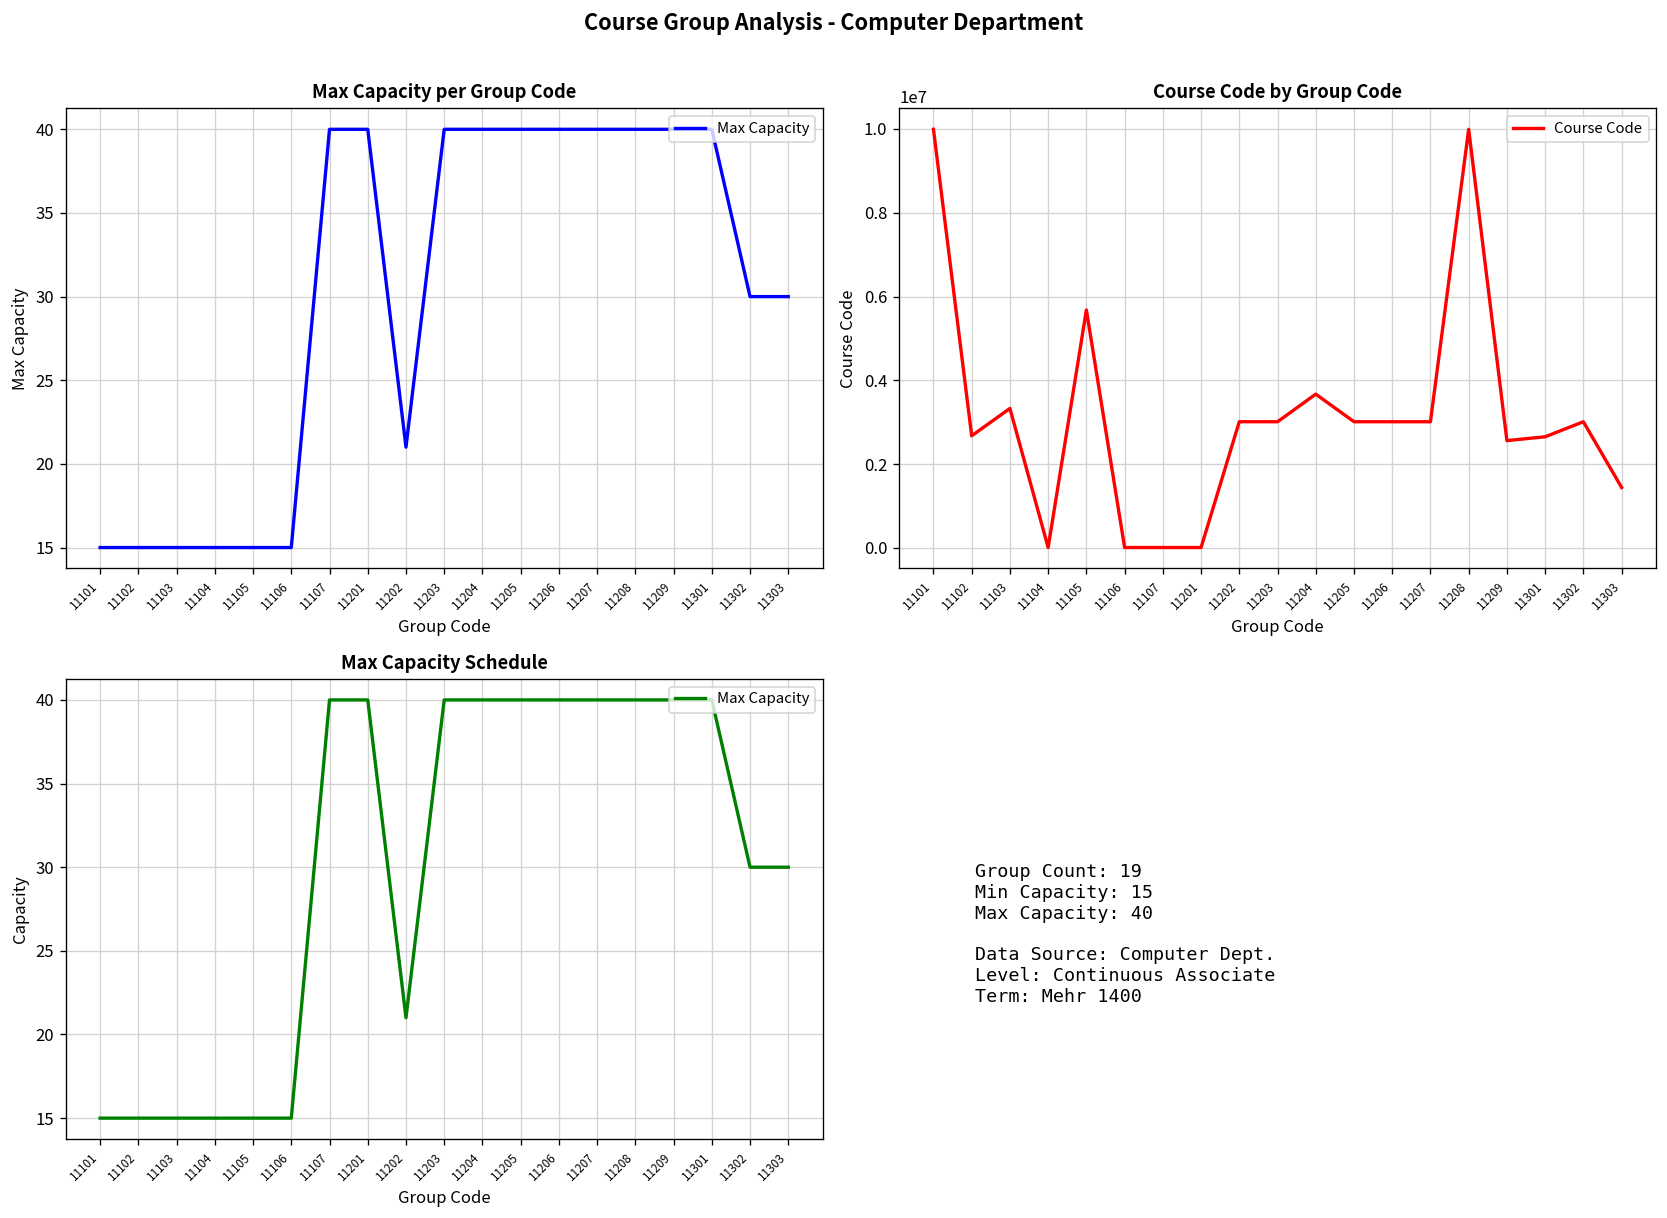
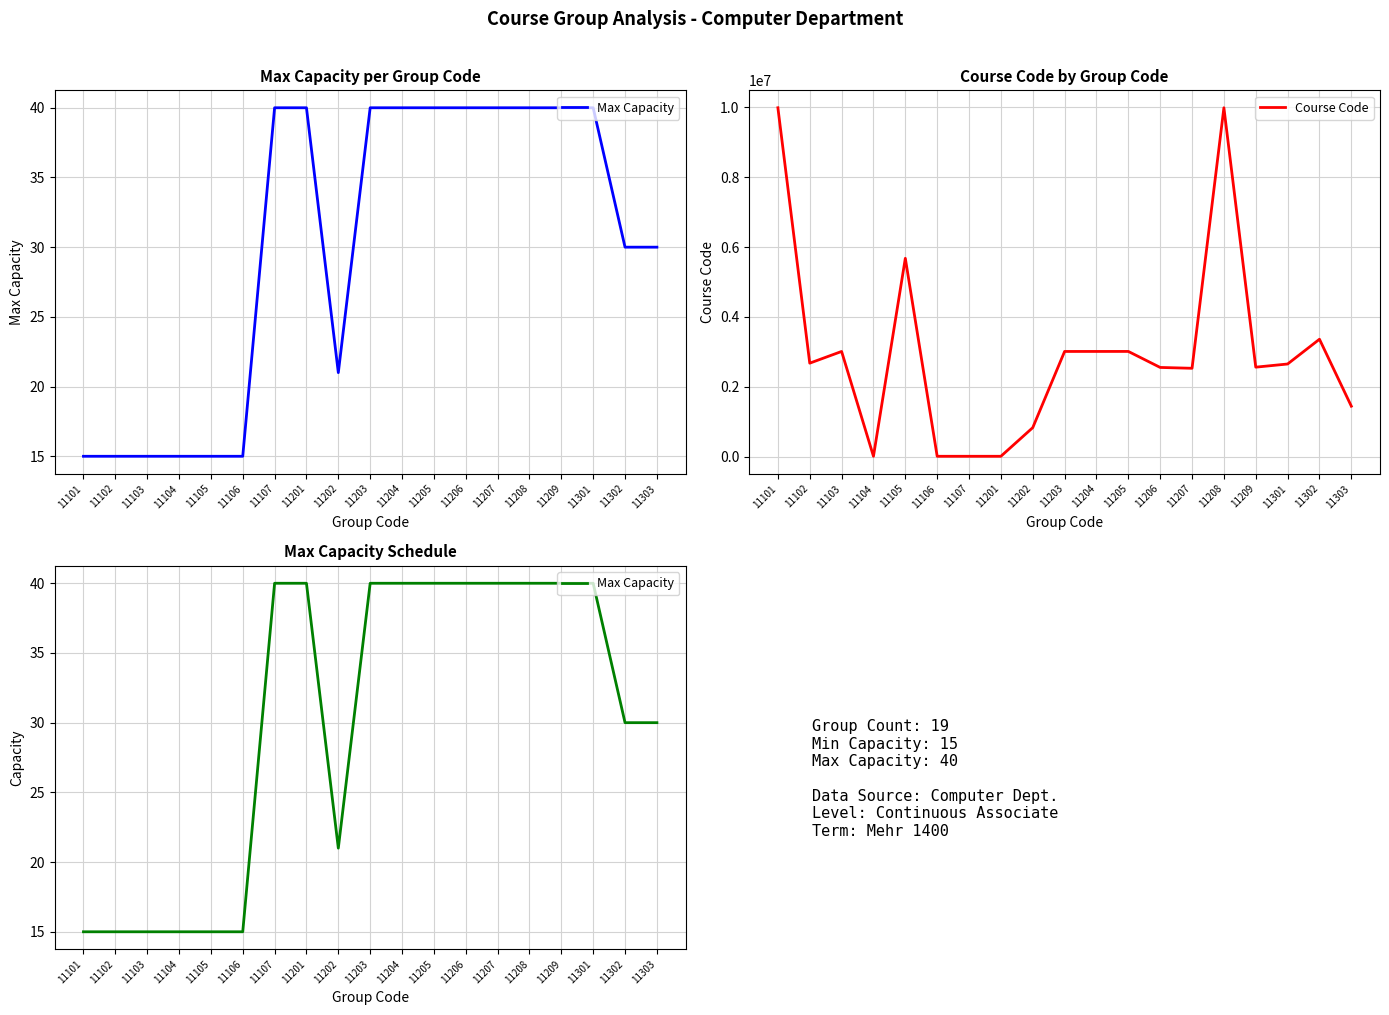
  {
    "Max Capacity per Group Code": {
      "11101": 15.0,
      "11102": 15.0,
      "11103": 15.0,
      "11104": 15.0,
      "11105": 15.0,
      "11106": 15.0,
      "11107": 40.0,
      "11201": 40.0,
      "11202": 21.0,
      "11203": 40.0,
      "11204": 40.0,
      "11205": 40.0,
      "11206": 40.0,
      "11207": 40.0,
      "11208": 40.0,
      "11302": 30.0,
      "11303": 30.0
    },
    "Course Code by Group Code": {
      "11101": 10000000,
      "11102": 2700000,
-     "11103": 3300000,
+     "11103": 3000000,
      "11104": 0,
      "11105": 5700000,
      "11106": 0,
      "11107": 0,
      "11201": 0,
-     "11202": 3000000,
+     "11202": 800000,
      "11203": 3000000,
-     "11204": 3700000,
+     "11204": 3000000,
      "11205": 3000000,
-     "11206": 3000000,
-     "11207": 3000000,
+     "11206": 2600000,
+     "11207": 2500000,
      "11208": 10000000,
      "11209": 2600000,
      "11301": 2700000,
-     "11302": 3000000,
+     "11302": 3400000,
      "11303": 1400000
    },
    "Max Capacity Schedule": {
      "11101": 15.0,
      "11102": 15.0,
      "11103": 15.0,
      "11104": 15.0,
      "11105": 15.0,
      "11106": 15.0,
      "11107": 40.0,
      "11201": 40.0,
      "11202": 21.0,
      "11203": 40.0,
      "11204": 40.0,
      "11205": 40.0,
      "11206": 40.0,
      "11207": 40.0,
      "11208": 40.0,
      "11302": 30.0,
      "11303": 30.0
    }
  }
